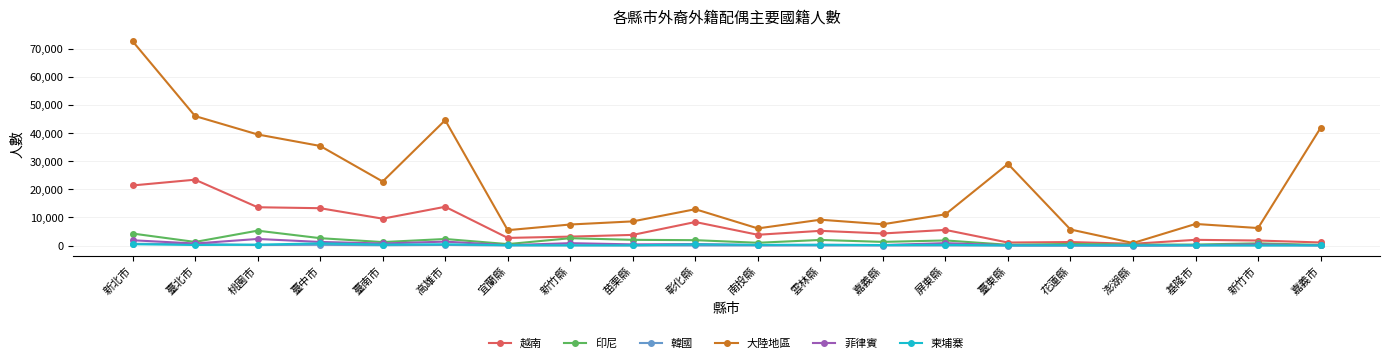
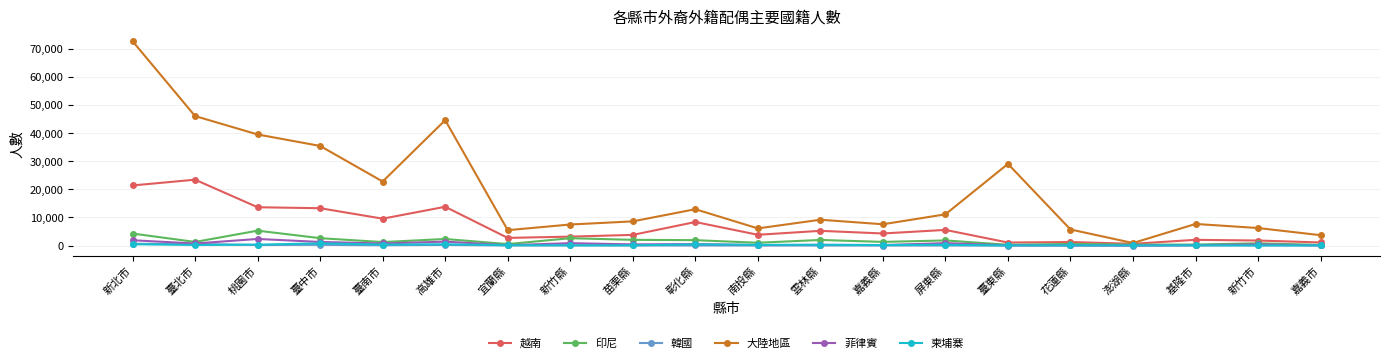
  {
    "越南": {
      "新北市": "21,000",
      "臺北市": "23,000",
      "桃園市": "14,000",
      "臺中市": "13,000",
      "臺南市": "10,000",
      "高雄市": "14,000",
      "宜蘭縣": "3,000",
      "苗栗縣": "4,000",
      "彰化縣": "8,000",
      "南投縣": "4,000",
      "雲林縣": "5,000",
      "嘉義縣": "4,000",
      "屏東縣": "6,000",
      "基隆市": "2,000",
      "新竹市": "2,000"
    },
    "印尼": {
      "新北市": "4,000",
      "桃園市": "5,000",
      "臺中市": "3,000",
      "高雄市": "2,000",
      "苗栗縣": "2,000",
      "彰化縣": "2,000",
      "雲林縣": "2,000",
      "嘉義縣": "1,000",
      "屏東縣": "2,000"
    },
    "大陸地區": {
      "新北市": "73,000",
      "臺北市": "46,000",
      "桃園市": "40,000",
      "臺中市": "35,000",
      "臺南市": "23,000",
      "高雄市": "45,000",
      "宜蘭縣": "5,000",
      "新竹縣": "7,000",
      "苗栗縣": "9,000",
      "彰化縣": "13,000",
      "南投縣": "6,000",
      "雲林縣": "9,000",
      "嘉義縣": "8,000",
      "屏東縣": "11,000",
      "臺東縣": "29,000",
      "花蓮縣": "6,000",
      "基隆市": "8,000",
      "新竹市": "6,000",
-     "嘉義市": "42,000"
+     "嘉義市": "4,000"
    },
    "菲律賓": {
      "新北市": "2,000",
      "桃園市": "2,000",
      "高雄市": "1,000"
    }
  }
